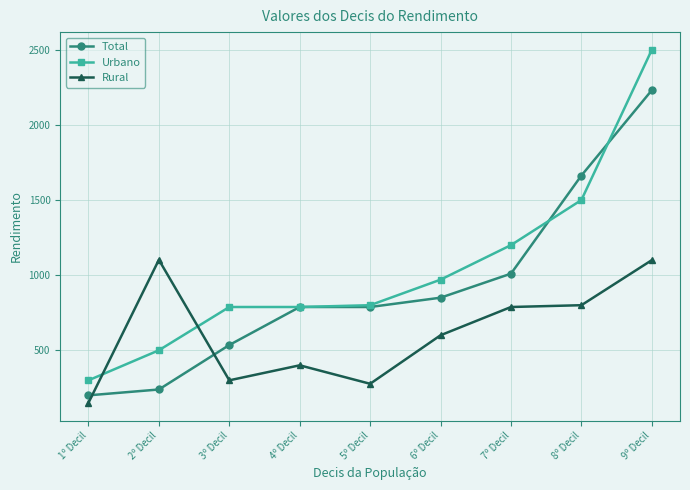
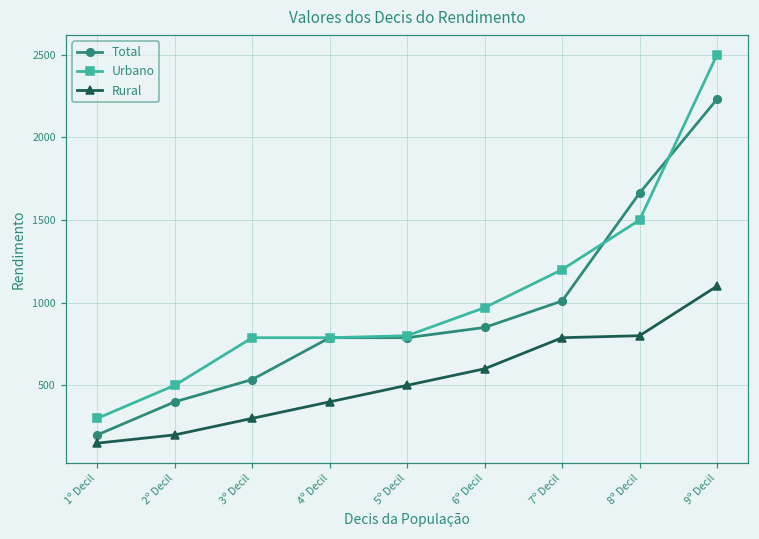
  {
    "Total": {
      "1º Decil": 200,
-     "2º Decil": 240,
+     "2º Decil": 400,
      "3º Decil": 540,
      "6º Decil": 850,
      "7º Decil": 1010,
      "8º Decil": 1660,
      "9º Decil": 2230
    },
    "Urbano": {
      "1º Decil": 300,
      "2º Decil": 500,
      "3º Decil": 790,
      "6º Decil": 970,
      "7º Decil": 1200,
      "8º Decil": 1500,
      "9º Decil": 2500
    },
    "Rural": {
      "1º Decil": 150,
-     "2º Decil": 1100,
+     "2º Decil": 200,
      "3º Decil": 300,
      "4º Decil": 400,
-     "5º Decil": 280,
+     "5º Decil": 500,
      "6º Decil": 600,
      "7º Decil": 790,
      "8º Decil": 800,
      "9º Decil": 1100
    }
  }
